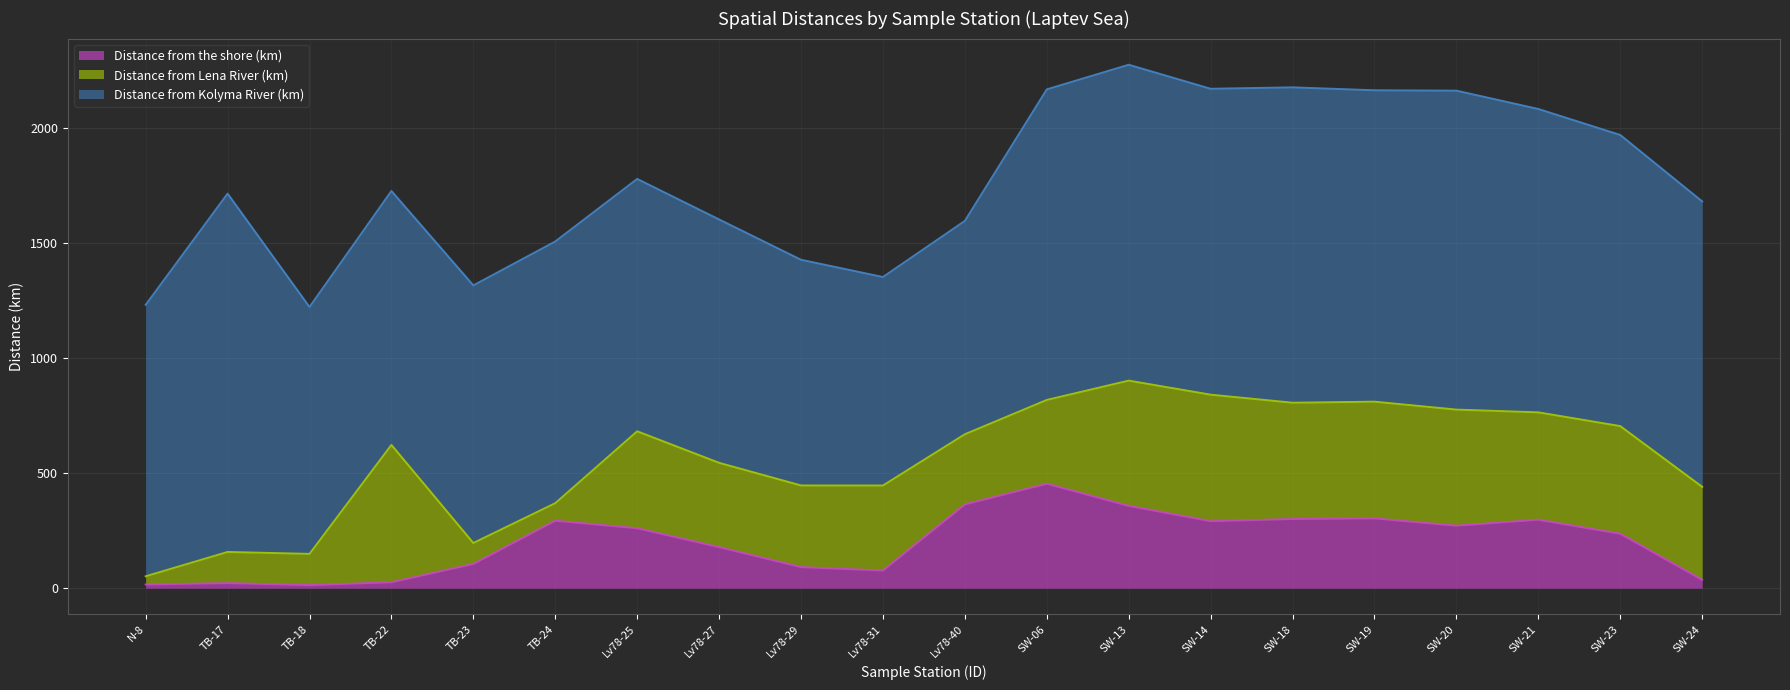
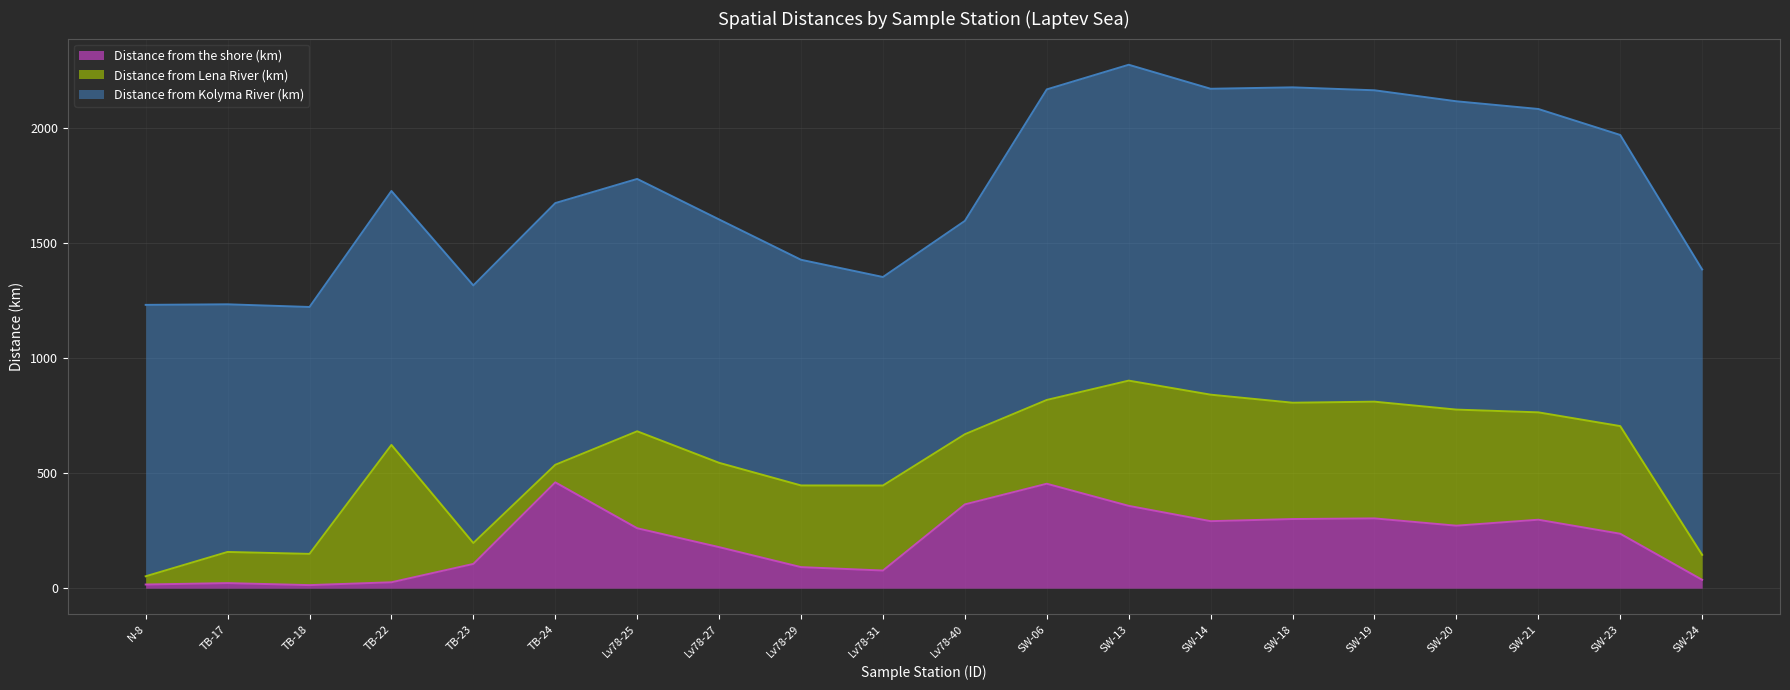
  {
    "Distance from the shore (km)": {
      "N-8": 20,
      "TB-17": 20,
      "TB-18": 10,
      "TB-22": 30,
      "TB-23": 110,
-     "TB-24": 290,
+     "TB-24": 460,
      "Lv78-25": 260,
      "Lv78-27": 180,
      "Lv78-29": 90,
      "Lv78-31": 80,
      "Lv78-40": 360,
      "SW-06": 450,
      "SW-13": 360,
      "SW-14": 290,
      "SW-18": 300,
      "SW-19": 300,
      "SW-20": 270,
      "SW-21": 300,
      "SW-23": 240,
      "SW-24": 40
    },
    "Distance from Lena River (km)": {
      "N-8": 40,
      "TB-17": 140,
      "TB-18": 140,
      "TB-22": 600,
      "TB-23": 90,
      "TB-24": 80,
      "Lv78-25": 420,
      "Lv78-27": 370,
      "Lv78-29": 350,
      "Lv78-31": 370,
      "Lv78-40": 300,
      "SW-06": 360,
      "SW-13": 540,
      "SW-14": 550,
      "SW-18": 510,
      "SW-19": 510,
      "SW-20": 500,
      "SW-21": 470,
      "SW-23": 470,
-     "SW-24": 400
+     "SW-24": 110
    },
    "Distance from Kolyma River (km)": {
      "N-8": 1180,
-     "TB-17": 1560,
+     "TB-17": 1080,
      "TB-18": 1070,
      "TB-22": 1100,
      "TB-23": 1120,
      "TB-24": 1140,
      "Lv78-25": 1100,
      "Lv78-27": 1060,
      "Lv78-29": 980,
      "Lv78-31": 910,
      "Lv78-40": 930,
      "SW-06": 1350,
      "SW-13": 1370,
      "SW-14": 1330,
      "SW-18": 1370,
      "SW-19": 1350,
-     "SW-20": 1380,
+     "SW-20": 1340,
      "SW-21": 1320,
      "SW-23": 1260,
      "SW-24": 1240
    }
  }
